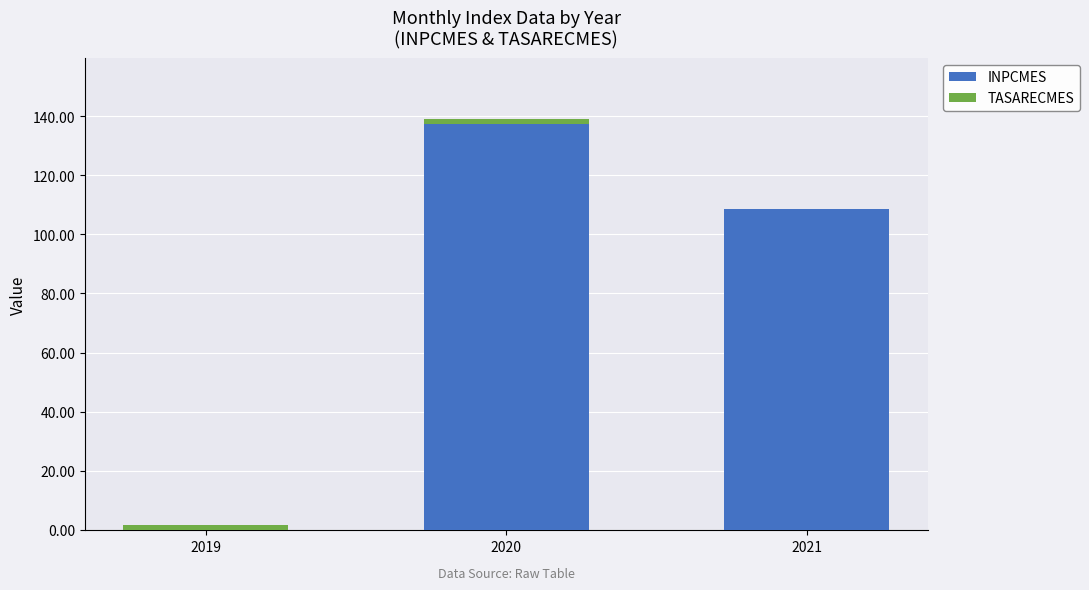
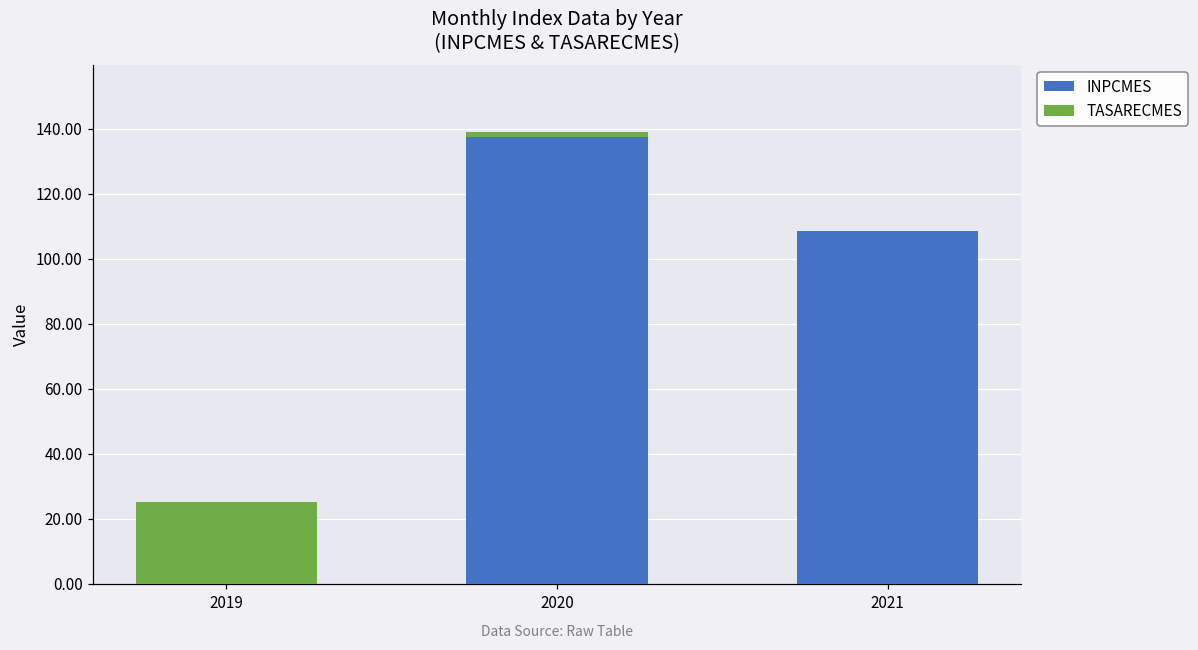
  {
    "INPCMES": {
      "2019": 0,
      "2020": 137,
      "2021": 109
    },
    "TASARECMES": {
-     "2019": 1,
+     "2019": 25,
      "2020": 1,
      "2021": 0
    }
  }
